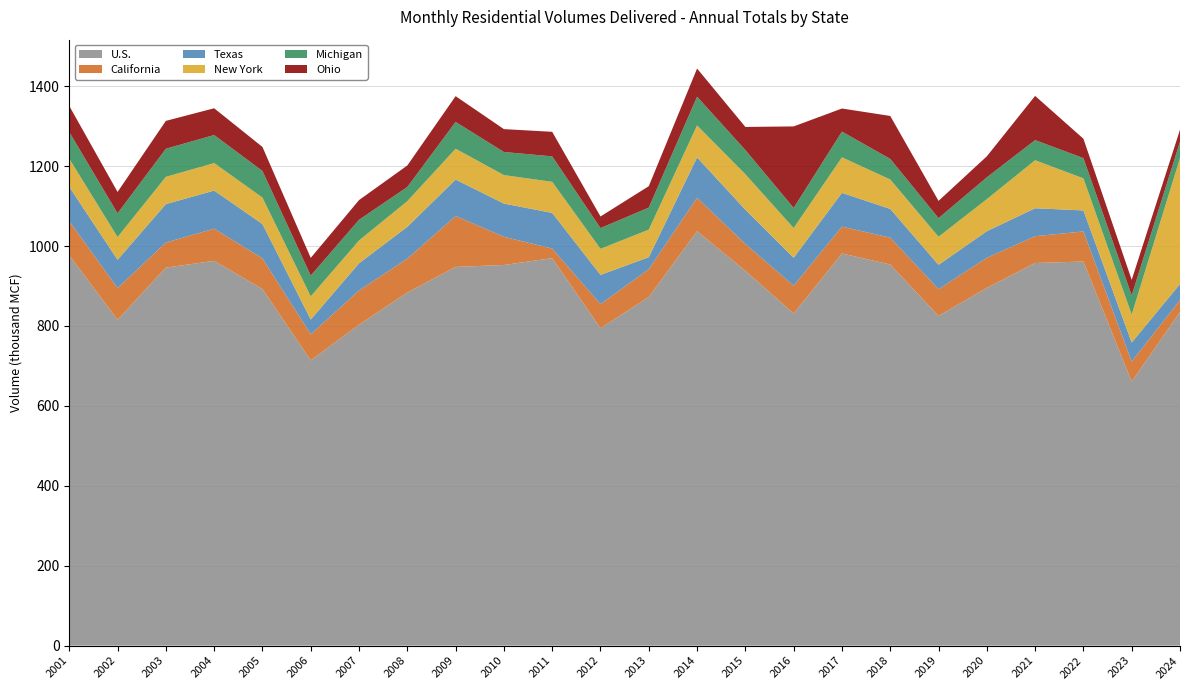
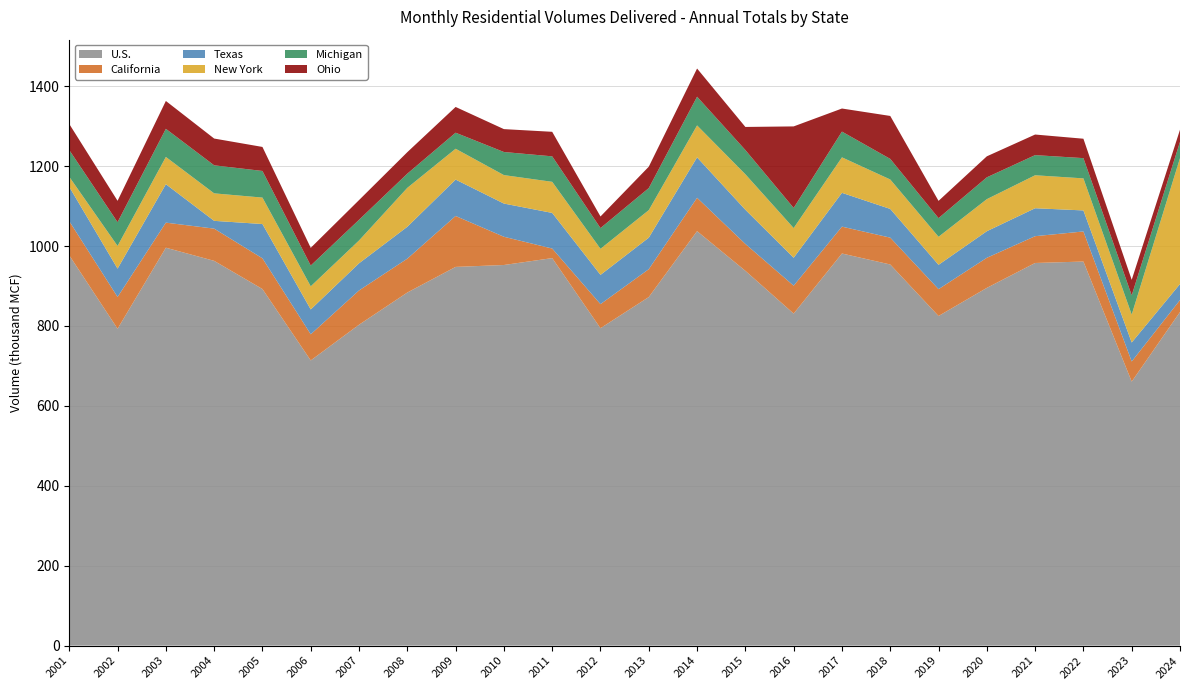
  {
    "U.S.": {
      "2001": 980,
-     "2002": 820,
-     "2003": 950,
+     "2002": 790,
+     "2003": 1000,
      "2004": 960,
      "2005": 890,
      "2006": 710,
      "2007": 800,
      "2008": 880,
      "2009": 950,
      "2010": 950,
      "2011": 970,
      "2012": 790,
      "2013": 870,
      "2014": 1040,
      "2015": 940,
      "2016": 830,
      "2017": 980,
      "2018": 950,
      "2019": 820,
      "2020": 900,
      "2021": 960,
      "2022": 960,
      "2023": 660,
      "2024": 830
    },
    "California": {
      "2001": 90,
      "2002": 80,
      "2003": 60,
      "2004": 80,
      "2005": 80,
      "2006": 70,
      "2007": 90,
      "2008": 80,
      "2009": 130,
      "2010": 70,
      "2011": 20,
      "2012": 60,
      "2013": 70,
      "2014": 80,
      "2015": 70,
      "2016": 70,
      "2017": 70,
      "2018": 70,
      "2019": 70,
      "2020": 80,
      "2021": 70,
      "2022": 80,
      "2023": 50,
      "2024": 30
    },
    "Texas": {
      "2001": 90,
      "2002": 70,
      "2003": 100,
-     "2004": 100,
+     "2004": 20,
      "2005": 90,
-     "2006": 40,
+     "2006": 60,
      "2007": 70,
      "2008": 80,
      "2009": 90,
      "2010": 80,
      "2011": 90,
      "2012": 70,
-     "2013": 30,
+     "2013": 80,
      "2014": 100,
      "2015": 90,
      "2016": 70,
      "2017": 80,
      "2018": 70,
      "2019": 60,
      "2020": 70,
      "2021": 70,
      "2022": 50,
      "2023": 50,
      "2024": 40
    },
    "New York": {
-     "2001": 70,
+     "2001": 30,
      "2002": 60,
      "2003": 70,
      "2004": 70,
      "2005": 70,
      "2006": 60,
      "2007": 60,
-     "2008": 60,
+     "2008": 100,
      "2009": 80,
      "2010": 70,
      "2011": 80,
      "2012": 70,
      "2013": 70,
      "2014": 80,
      "2015": 90,
      "2016": 70,
      "2017": 90,
      "2018": 70,
      "2019": 70,
      "2020": 80,
-     "2021": 120,
+     "2021": 80,
      "2022": 80,
      "2023": 70,
      "2024": 320
    },
    "Michigan": {
      "2001": 70,
      "2002": 60,
      "2003": 70,
      "2004": 70,
      "2005": 70,
      "2006": 50,
      "2007": 50,
      "2008": 40,
-     "2009": 70,
+     "2009": 40,
      "2010": 60,
      "2011": 60,
      "2012": 50,
      "2013": 60,
      "2014": 70,
      "2015": 60,
      "2016": 50,
      "2017": 60,
      "2018": 50,
      "2019": 50,
      "2020": 50,
      "2021": 50,
      "2022": 50,
      "2023": 50,
      "2024": 40
    },
    "Ohio": {
      "2001": 70,
      "2002": 50,
      "2003": 70,
      "2004": 70,
      "2005": 60,
      "2006": 40,
      "2007": 50,
      "2008": 50,
      "2009": 60,
      "2010": 60,
      "2011": 60,
      "2012": 30,
      "2013": 50,
      "2014": 70,
      "2015": 60,
      "2016": 200,
      "2017": 60,
      "2018": 110,
      "2019": 40,
      "2020": 50,
-     "2021": 110,
+     "2021": 50,
      "2022": 50,
      "2023": 40,
      "2024": 30
    }
  }
